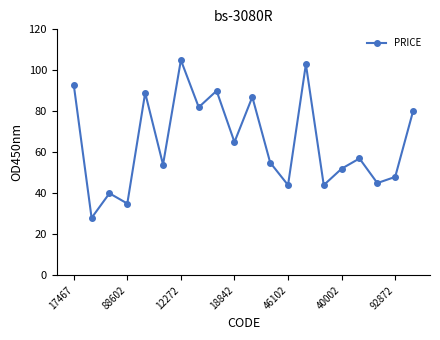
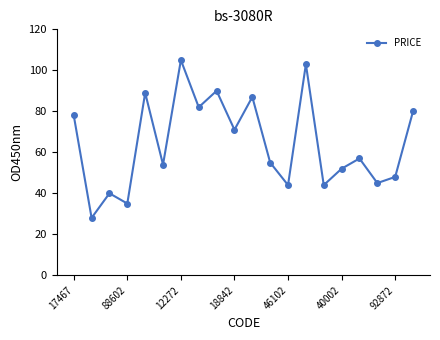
  {
-   "17467": 93,
+   "17467": 78,
    "88602": 35,
    "12272": 105,
-   "18842": 65,
+   "18842": 71,
    "46102": 44,
    "40002": 52,
    "92872": 48
  }
